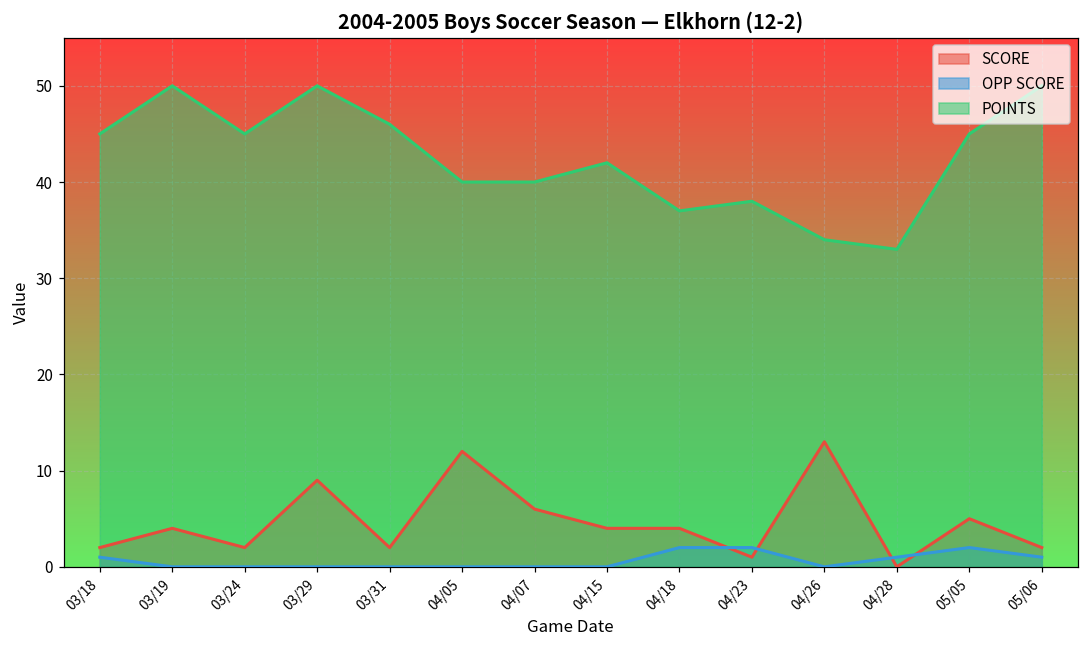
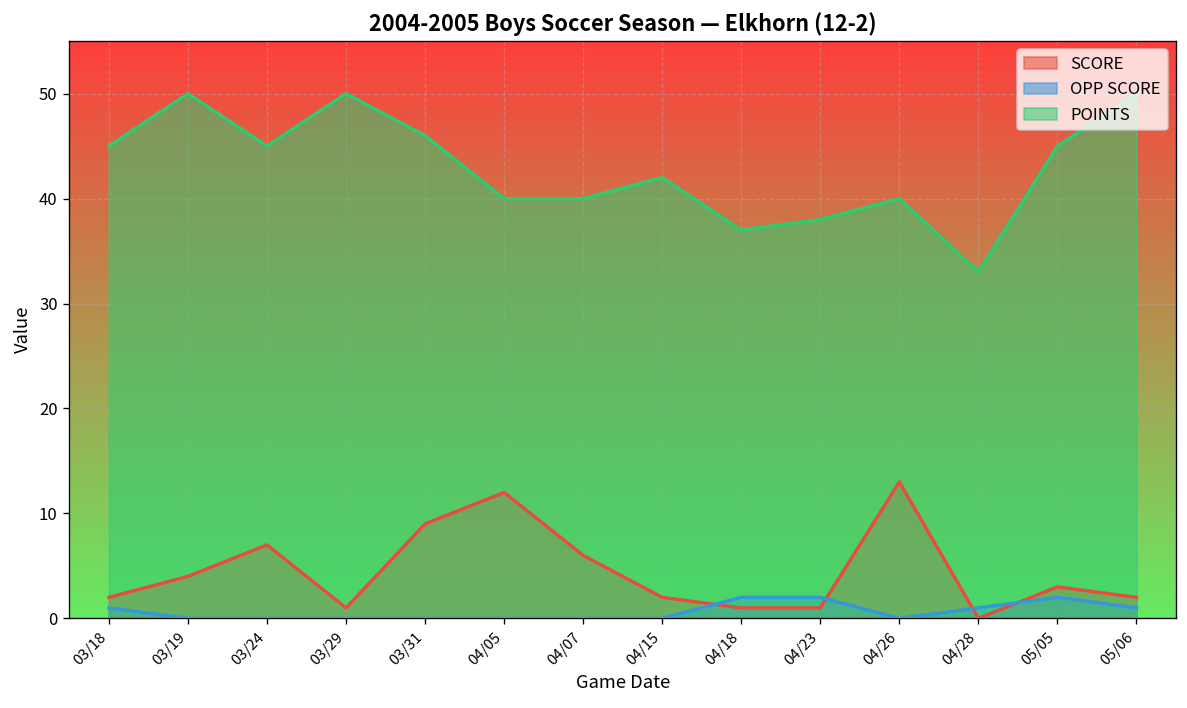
  {
    "SCORE": {
      "03/18": 2,
      "03/19": 4,
-     "03/24": 2,
-     "03/29": 9,
-     "03/31": 2,
+     "03/24": 7,
+     "03/29": 1,
+     "03/31": 9,
      "04/05": 12,
      "04/07": 6,
-     "04/15": 4,
-     "04/18": 4,
+     "04/15": 2,
+     "04/18": 1,
      "04/23": 1,
      "04/26": 13,
      "04/28": 0,
-     "05/05": 5,
+     "05/05": 3,
      "05/06": 2
    },
    "OPP SCORE": {
      "03/18": 1,
      "03/19": 0,
      "03/24": 0,
      "03/29": 0,
      "03/31": 0,
      "04/05": 0,
      "04/07": 0,
      "04/15": 0,
      "04/18": 2,
      "04/23": 2,
      "04/26": 0,
      "04/28": 1,
      "05/05": 2,
      "05/06": 1
    },
    "POINTS": {
      "03/18": 45,
      "03/19": 50,
      "03/24": 45,
      "03/29": 50,
      "03/31": 46,
      "04/05": 40,
      "04/07": 40,
      "04/15": 42,
      "04/18": 37,
      "04/23": 38,
-     "04/26": 34,
+     "04/26": 40,
      "04/28": 33,
      "05/05": 45
    }
  }
